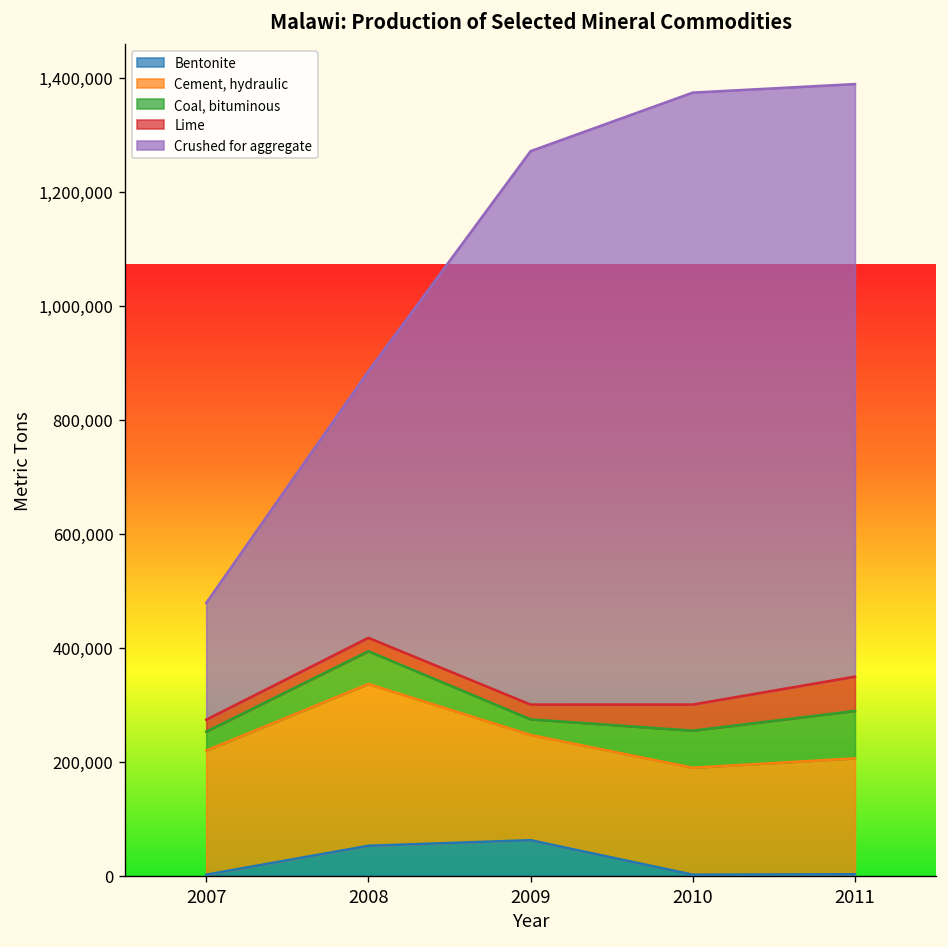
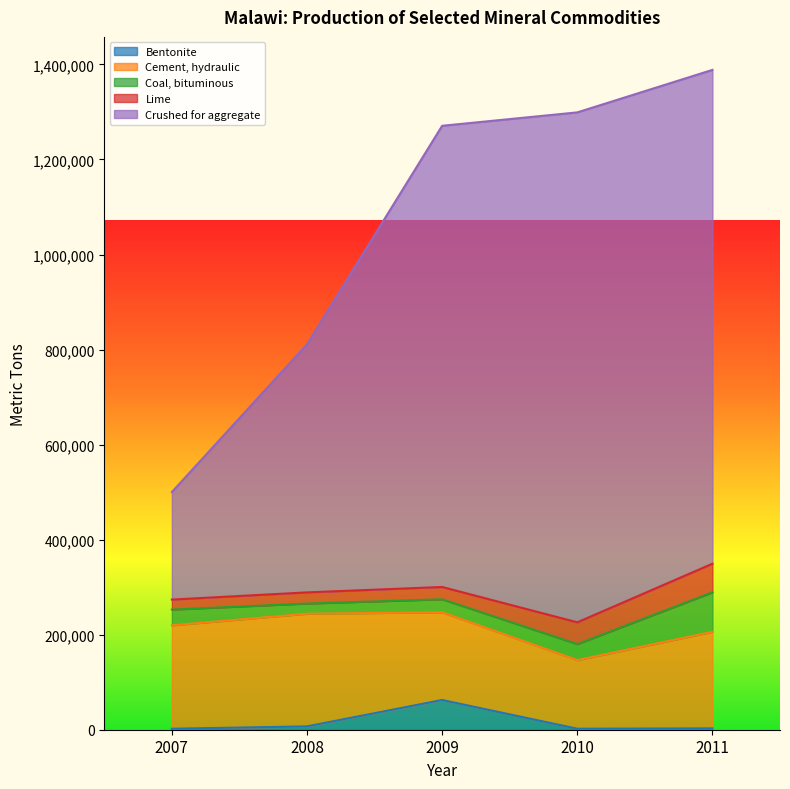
  {
    "Bentonite": {
      "2007": "0",
-     "2008": "50,000",
+     "2008": "10,000",
      "2009": "60,000",
      "2010": "0",
      "2011": "0"
    },
    "Cement, hydraulic": {
      "2007": "220,000",
-     "2008": "280,000",
+     "2008": "240,000",
      "2009": "180,000",
-     "2010": "190,000",
+     "2010": "140,000",
      "2011": "200,000"
    },
    "Coal, bituminous": {
      "2007": "30,000",
-     "2008": "60,000",
+     "2008": "20,000",
      "2009": "30,000",
-     "2010": "70,000",
+     "2010": "30,000",
      "2011": "80,000"
    },
    "Lime": {
      "2007": "20,000",
      "2008": "20,000",
      "2009": "30,000",
      "2010": "50,000",
      "2011": "60,000"
    },
    "Crushed for aggregate": {
-     "2007": "200,000",
-     "2008": "470,000",
+     "2007": "230,000",
+     "2008": "520,000",
      "2009": "970,000",
      "2010": "1,070,000",
      "2011": "1,040,000"
    }
  }
